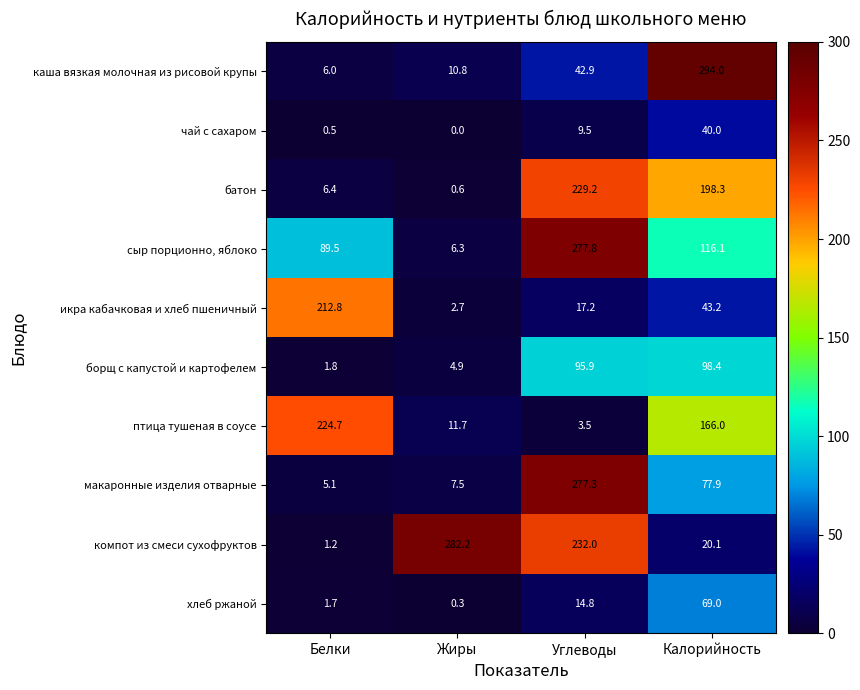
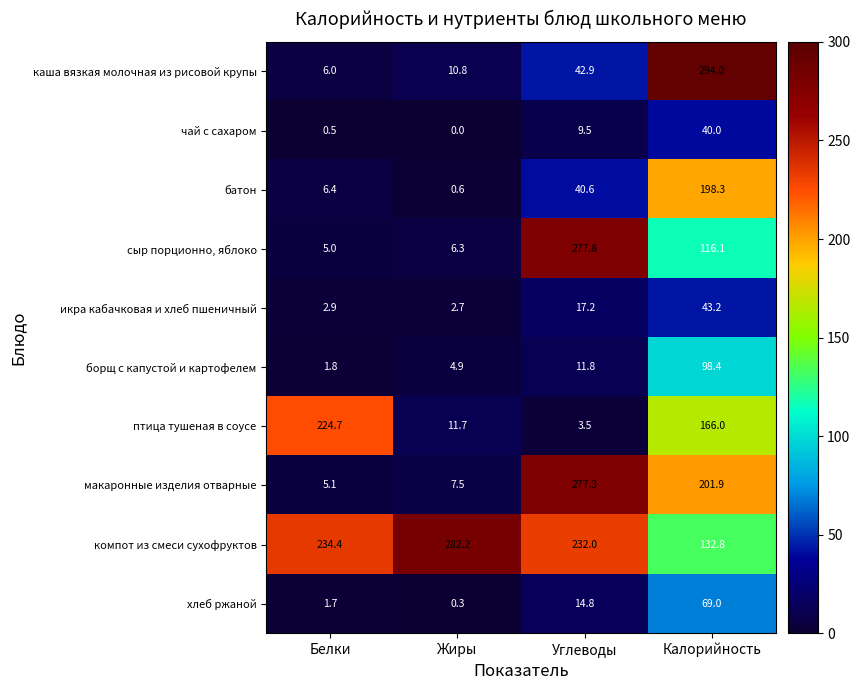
  {
    "каша вязкая молочная из рисовой крупы": {
      "Белки": 6.0,
      "Жиры": 10.8,
      "Углеводы": 42.9,
      "Калорийность": 294.0
    },
    "чай с сахаром": {
      "Белки": 0.5,
      "Жиры": 0.0,
      "Углеводы": 9.5,
      "Калорийность": 40.0
    },
    "батон": {
      "Белки": 6.4,
      "Жиры": 0.6,
-     "Углеводы": 229.2,
+     "Углеводы": 40.6,
      "Калорийность": 198.3
    },
    "сыр порционно, яблоко": {
-     "Белки": 89.5,
+     "Белки": 5.0,
      "Жиры": 6.3,
      "Углеводы": 277.8,
      "Калорийность": 116.1
    },
    "икра кабачковая и хлеб пшеничный": {
-     "Белки": 212.8,
+     "Белки": 2.9,
      "Жиры": 2.7,
      "Углеводы": 17.2,
      "Калорийность": 43.2
    },
    "борщ с капустой и картофелем": {
      "Белки": 1.8,
      "Жиры": 4.9,
-     "Углеводы": 95.9,
+     "Углеводы": 11.8,
      "Калорийность": 98.4
    },
    "птица тушеная в соусе": {
      "Белки": 224.7,
      "Жиры": 11.7,
      "Углеводы": 3.5,
      "Калорийность": 166.0
    },
    "макаронные изделия отварные": {
      "Белки": 5.1,
      "Жиры": 7.5,
      "Углеводы": 277.3,
-     "Калорийность": 77.9
+     "Калорийность": 201.9
    },
    "компот из смеси сухофруктов": {
-     "Белки": 1.2,
+     "Белки": 234.4,
      "Жиры": 282.2,
      "Углеводы": 232.0,
-     "Калорийность": 20.1
+     "Калорийность": 132.8
    },
    "хлеб ржаной": {
      "Белки": 1.7,
      "Жиры": 0.3,
      "Углеводы": 14.8,
      "Калорийность": 69.0
    }
  }
